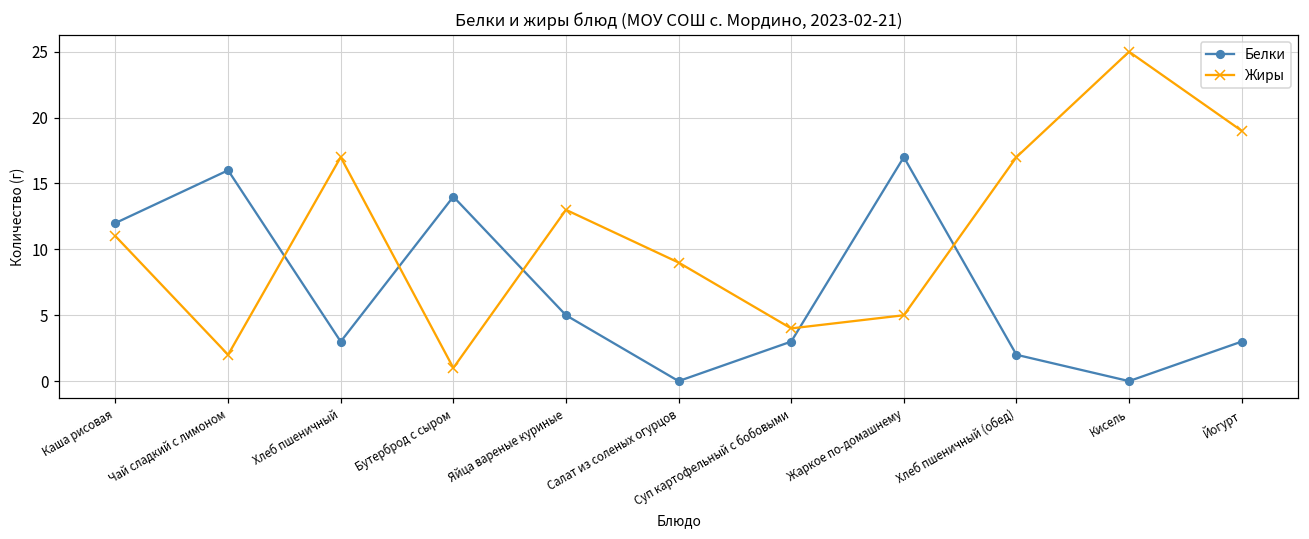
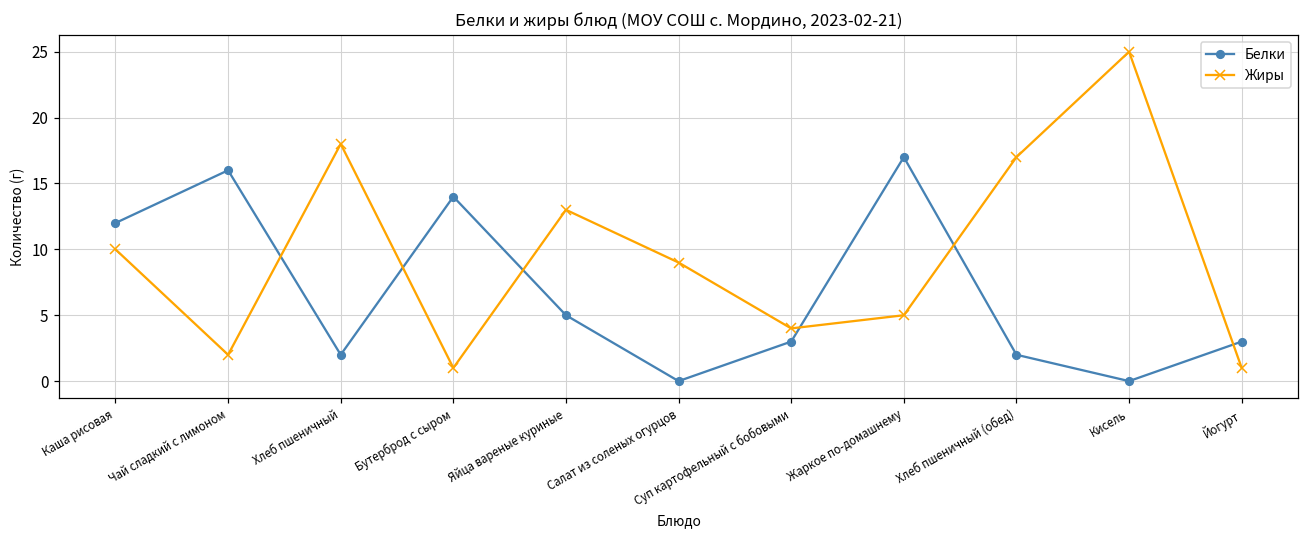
  {
    "Белки": {
      "Каша рисовая": 12,
      "Чай сладкий с лимоном": 16,
-     "Хлеб пшеничный": 3,
+     "Хлеб пшеничный": 2,
      "Бутерброд с сыром": 14,
      "Яйца вареные куриные": 5,
      "Салат из соленых огурцов": 0,
      "Суп картофельный с бобовыми": 3,
      "Жаркое по-домашнему": 17,
      "Хлеб пшеничный (обед)": 2,
      "Кисель": 0,
      "Йогурт": 3
    },
    "Жиры": {
-     "Каша рисовая": 11,
+     "Каша рисовая": 10,
      "Чай сладкий с лимоном": 2,
-     "Хлеб пшеничный": 17,
+     "Хлеб пшеничный": 18,
      "Бутерброд с сыром": 1,
      "Яйца вареные куриные": 13,
      "Салат из соленых огурцов": 9,
      "Суп картофельный с бобовыми": 4,
      "Жаркое по-домашнему": 5,
      "Хлеб пшеничный (обед)": 17,
      "Кисель": 25,
-     "Йогурт": 19
+     "Йогурт": 1
    }
  }
